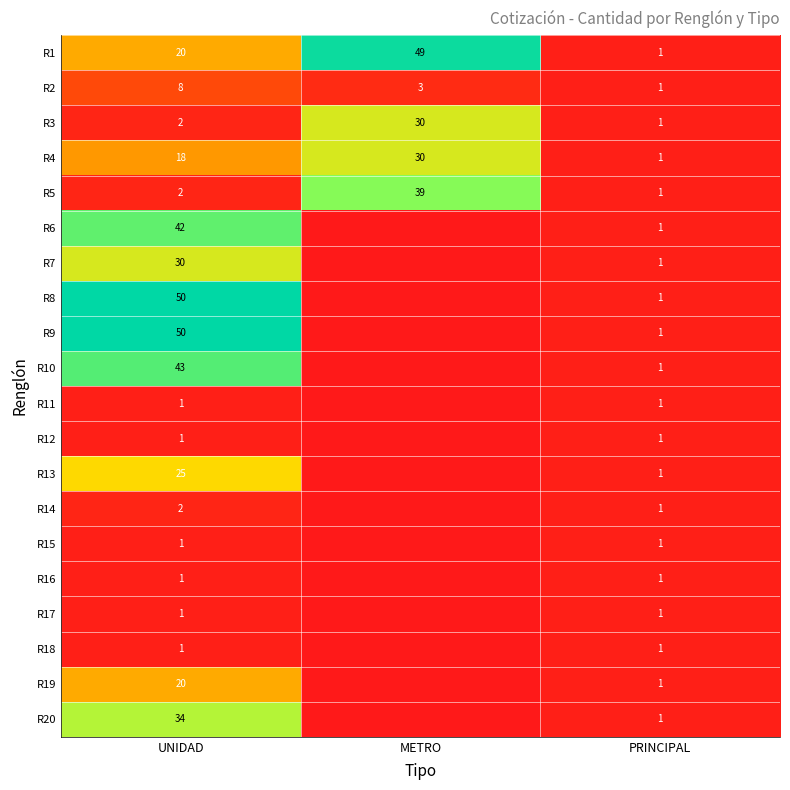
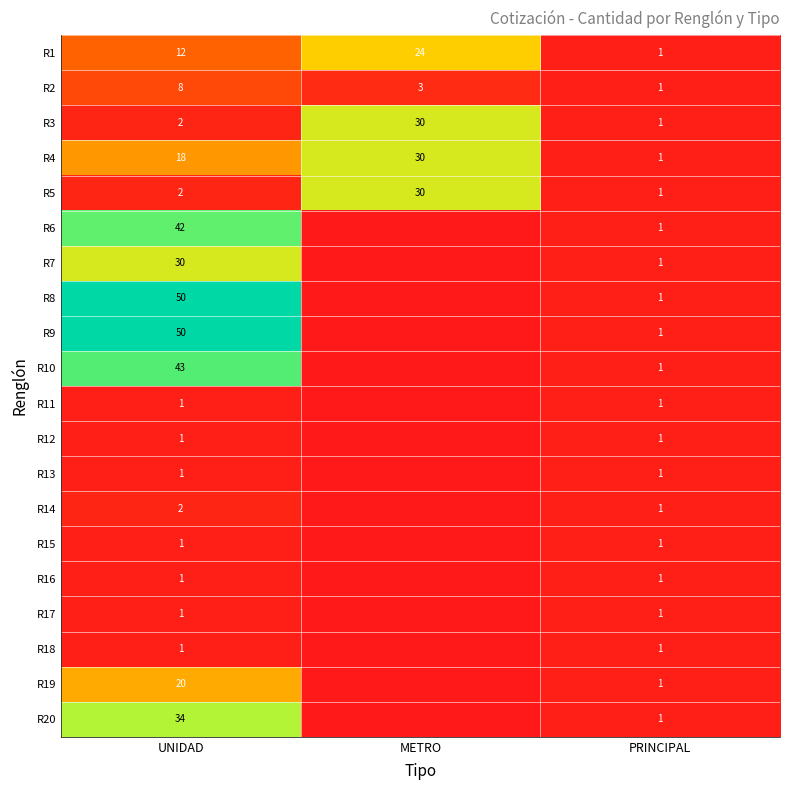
  {
    "R1": {
-     "UNIDAD": 20,
-     "METRO": 49,
+     "UNIDAD": 12,
+     "METRO": 24,
      "PRINCIPAL": 1
    },
    "R2": {
      "UNIDAD": 8,
      "METRO": 3,
      "PRINCIPAL": 1
    },
    "R3": {
      "UNIDAD": 2,
      "METRO": 30,
      "PRINCIPAL": 1
    },
    "R4": {
      "UNIDAD": 18,
      "METRO": 30,
      "PRINCIPAL": 1
    },
    "R5": {
      "UNIDAD": 2,
-     "METRO": 39,
+     "METRO": 30,
      "PRINCIPAL": 1
    },
    "R6": {
      "UNIDAD": 42,
      "PRINCIPAL": 1
    },
    "R7": {
      "UNIDAD": 30,
      "PRINCIPAL": 1
    },
    "R8": {
      "UNIDAD": 50,
      "PRINCIPAL": 1
    },
    "R9": {
      "UNIDAD": 50,
      "PRINCIPAL": 1
    },
    "R10": {
      "UNIDAD": 43,
      "PRINCIPAL": 1
    },
    "R11": {
      "UNIDAD": 1,
      "PRINCIPAL": 1
    },
    "R12": {
      "UNIDAD": 1,
      "PRINCIPAL": 1
    },
    "R13": {
-     "UNIDAD": 25,
+     "UNIDAD": 1,
      "PRINCIPAL": 1
    },
    "R14": {
      "UNIDAD": 2,
      "PRINCIPAL": 1
    },
    "R15": {
      "UNIDAD": 1,
      "PRINCIPAL": 1
    },
    "R16": {
      "UNIDAD": 1,
      "PRINCIPAL": 1
    },
    "R17": {
      "UNIDAD": 1,
      "PRINCIPAL": 1
    },
    "R18": {
      "UNIDAD": 1,
      "PRINCIPAL": 1
    },
    "R19": {
      "UNIDAD": 20,
      "PRINCIPAL": 1
    },
    "R20": {
      "UNIDAD": 34,
      "PRINCIPAL": 1
    }
  }
